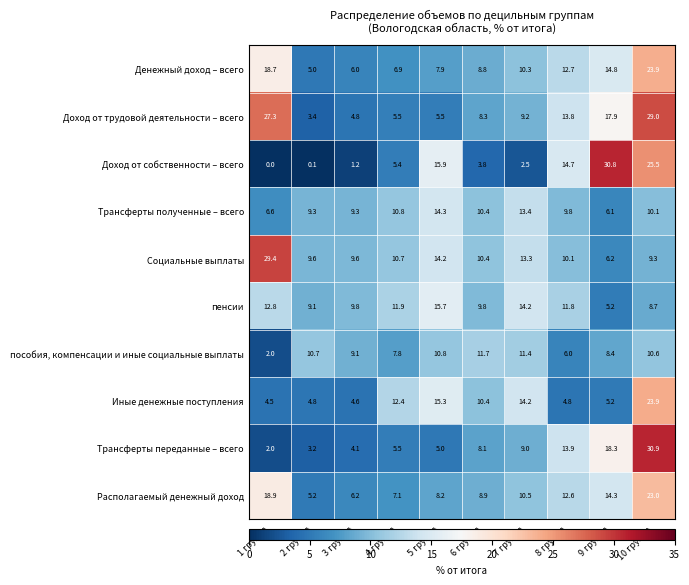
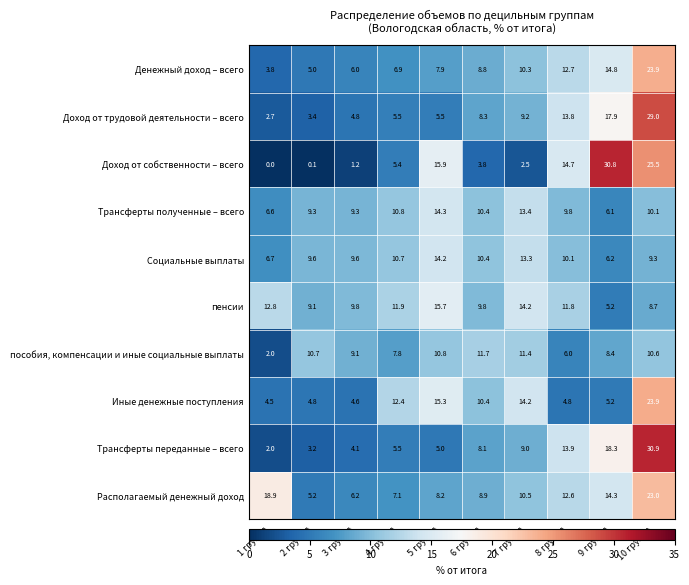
  {
    "Денежный доход – всего": {
-     "1 группа": 18.7
+     "1 группа": 3.8
    },
    "Доход от трудовой деятельности – всего": {
-     "1 группа": 27.3
+     "1 группа": 2.7
    },
    "Доход от собственности – всего": {
      "1 группа": 0.0
    },
    "Трансферты полученные – всего": {
      "1 группа": 6.6
    },
    "Социальные выплаты": {
-     "1 группа": 29.4
+     "1 группа": 6.7
    },
    "пенсии": {
      "1 группа": 12.8
    },
    "пособия, компенсации и иные социальные выплаты": {
      "1 группа": 2.0
    },
    "Иные денежные поступления": {
      "1 группа": 4.5
    },
    "Трансферты переданные – всего": {
      "1 группа": 2.0
    },
    "Располагаемый денежный доход": {
      "1 группа": 18.9
    }
  }
